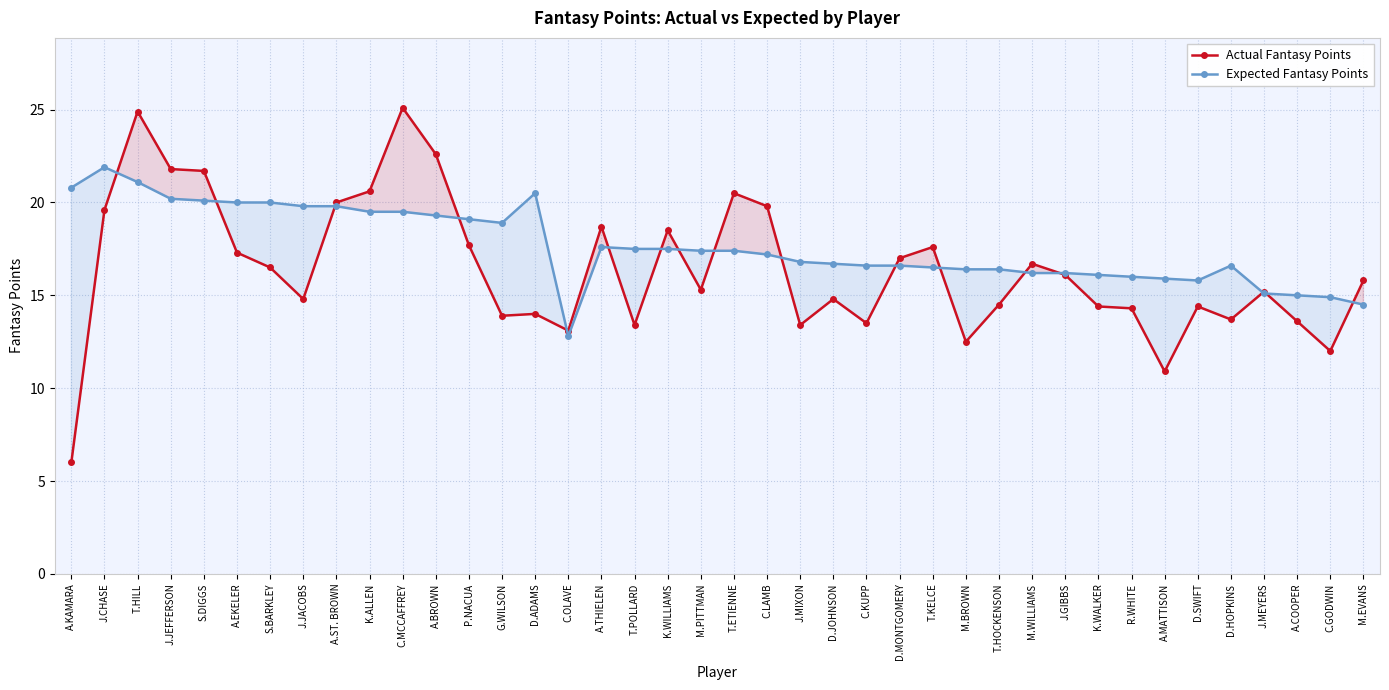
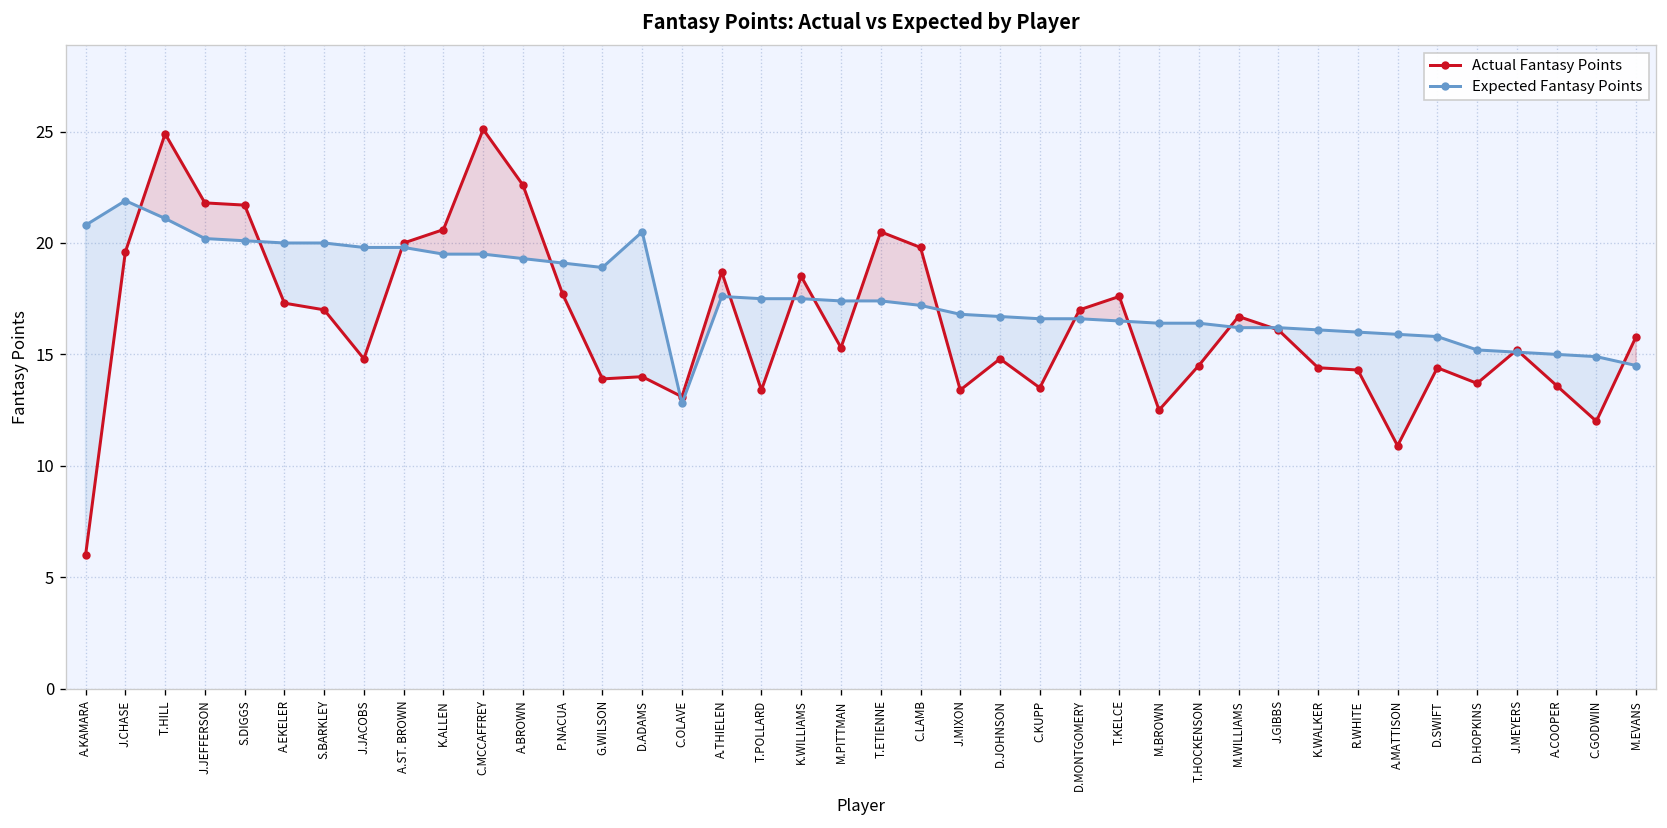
  {
    "Actual Fantasy Points": {
      "A.KAMARA": 6.0,
      "J.CHASE": 19.6,
      "T.HILL": 24.9,
      "J.JEFFERSON": 21.8,
      "S.DIGGS": 21.7,
      "A.EKELER": 17.3,
-     "S.BARKLEY": 16.5,
+     "S.BARKLEY": 17.0,
      "J.JACOBS": 14.8,
      "A.ST. BROWN": 20.0,
      "K.ALLEN": 20.6,
      "C.MCCAFFREY": 25.1,
      "A.BROWN": 22.6,
      "P.NACUA": 17.7,
      "G.WILSON": 13.9,
      "D.ADAMS": 14.0,
      "C.OLAVE": 13.1,
      "A.THIELEN": 18.7,
      "T.POLLARD": 13.4,
      "K.WILLIAMS": 18.5,
      "M.PITTMAN": 15.3,
      "T.ETIENNE": 20.5,
      "C.LAMB": 19.8,
      "J.MIXON": 13.4,
      "D.JOHNSON": 14.8,
      "C.KUPP": 13.5,
      "D.MONTGOMERY": 17.0,
      "T.KELCE": 17.6,
      "M.BROWN": 12.5,
      "T.HOCKENSON": 14.5,
      "M.WILLIAMS": 16.7,
      "K.WALKER": 14.4,
      "R.WHITE": 14.3,
      "A.MATTISON": 10.9,
      "D.SWIFT": 14.4,
      "D.HOPKINS": 13.7,
      "A.COOPER": 13.6,
      "C.GODWIN": 12.0,
      "M.EVANS": 15.8
    },
    "Expected Fantasy Points": {
      "A.KAMARA": 20.8,
      "J.CHASE": 21.9,
      "T.HILL": 21.1,
      "J.JEFFERSON": 20.2,
      "S.DIGGS": 20.1,
      "A.EKELER": 20.0,
      "S.BARKLEY": 20.0,
      "J.JACOBS": 19.8,
      "A.ST. BROWN": 19.8,
      "K.ALLEN": 19.5,
      "C.MCCAFFREY": 19.5,
      "A.BROWN": 19.3,
      "P.NACUA": 19.1,
      "G.WILSON": 18.9,
      "D.ADAMS": 20.5,
      "C.OLAVE": 12.8,
      "A.THIELEN": 17.6,
      "T.POLLARD": 17.5,
      "K.WILLIAMS": 17.5,
      "M.PITTMAN": 17.4,
      "T.ETIENNE": 17.4,
      "C.LAMB": 17.2,
      "J.MIXON": 16.8,
      "D.JOHNSON": 16.7,
      "C.KUPP": 16.6,
      "D.MONTGOMERY": 16.6,
      "T.KELCE": 16.5,
      "M.BROWN": 16.4,
      "T.HOCKENSON": 16.4,
      "M.WILLIAMS": 16.2,
      "K.WALKER": 16.1,
      "R.WHITE": 16.0,
      "A.MATTISON": 15.9,
      "D.SWIFT": 15.8,
-     "D.HOPKINS": 16.6,
+     "D.HOPKINS": 15.2,
      "A.COOPER": 15.0,
      "C.GODWIN": 14.9,
      "M.EVANS": 14.5
    }
  }
